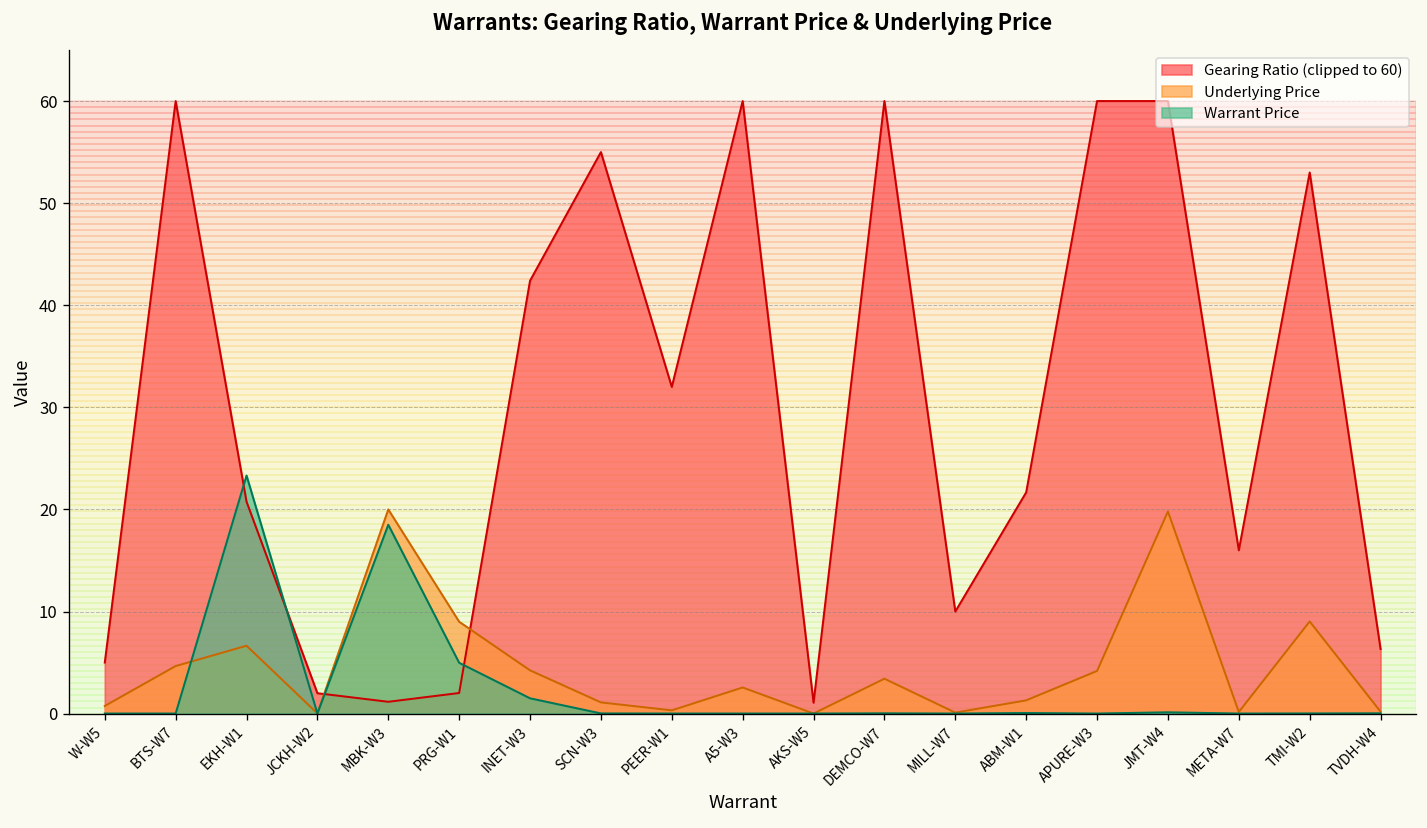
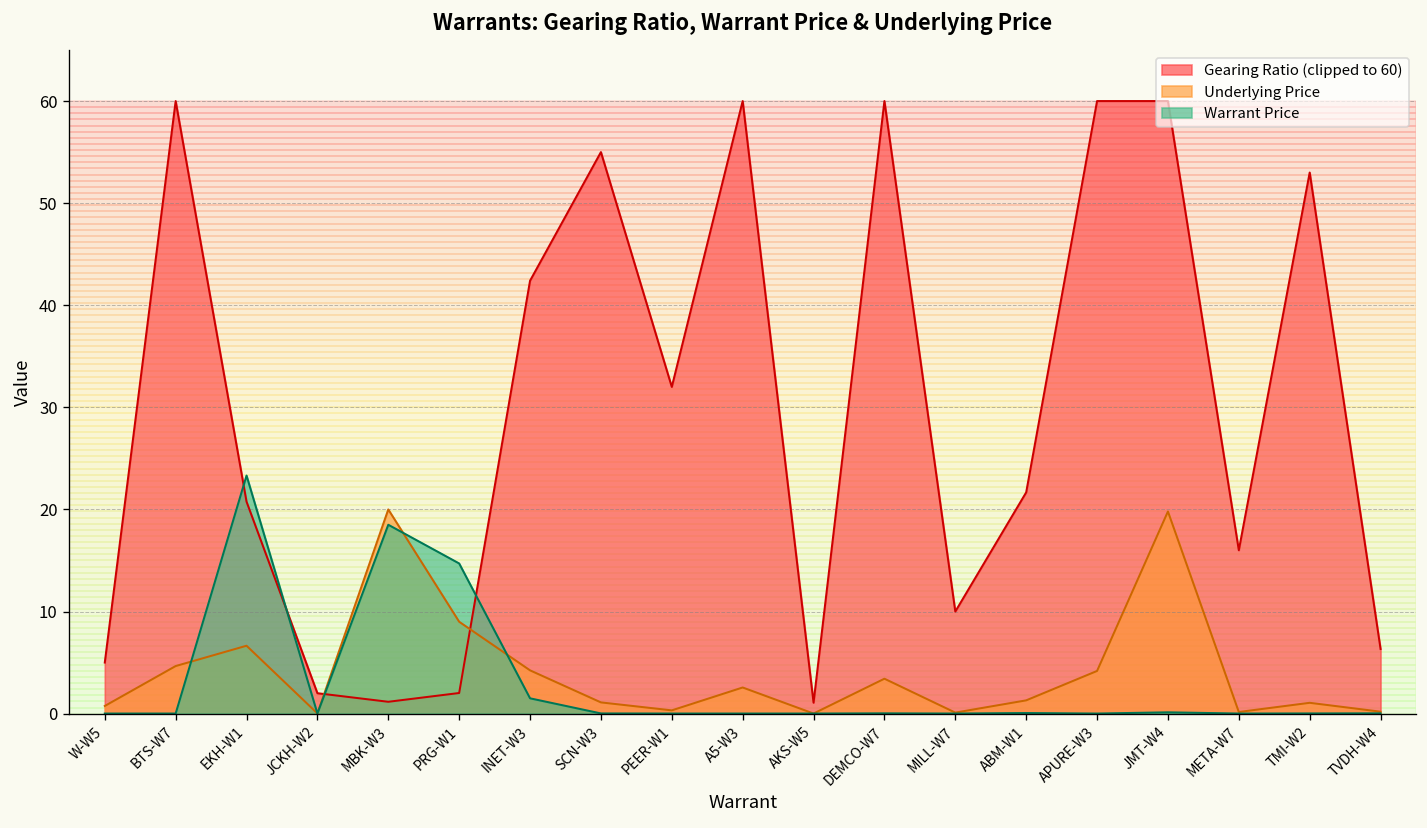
  {
    "Gearing Ratio (clipped to 60)": {
      "W-W5": 5,
      "BTS-W7": 60,
      "EKH-W1": 21,
      "JCKH-W2": 2,
      "MBK-W3": 1,
      "PRG-W1": 2,
      "INET-W3": 42,
      "SCN-W3": 55,
      "PEER-W1": 32,
      "A5-W3": 60,
      "AKS-W5": 1,
      "DEMCO-W7": 60,
      "MILL-W7": 10,
      "ABM-W1": 22,
      "APURE-W3": 60,
      "META-W7": 16,
      "TMI-W2": 53,
      "TVDH-W4": 6
    },
    "Underlying Price": {
      "W-W5": 1,
      "BTS-W7": 5,
      "EKH-W1": 7,
      "MBK-W3": 20,
      "PRG-W1": 9,
      "INET-W3": 4,
      "SCN-W3": 1,
      "PEER-W1": 0,
      "A5-W3": 3,
      "DEMCO-W7": 3,
      "ABM-W1": 1,
      "APURE-W3": 4,
      "JMT-W4": 20,
-     "TMI-W2": 9
+     "TMI-W2": 1
    },
    "Warrant Price": {
      "W-W5": 0,
      "BTS-W7": 0,
      "EKH-W1": 23,
      "MBK-W3": 19,
-     "PRG-W1": 5,
+     "PRG-W1": 15,
      "INET-W3": 2,
      "SCN-W3": 0,
      "PEER-W1": 0,
      "A5-W3": 0,
      "DEMCO-W7": 0,
      "ABM-W1": 0,
      "APURE-W3": 0,
      "JMT-W4": 0,
      "TMI-W2": 0
    }
  }
